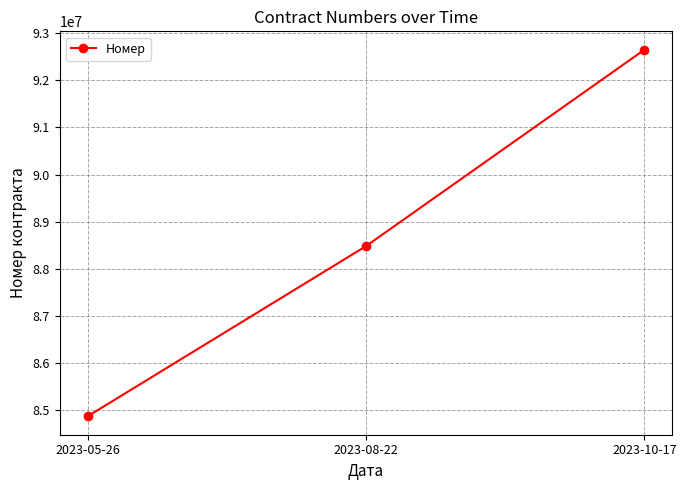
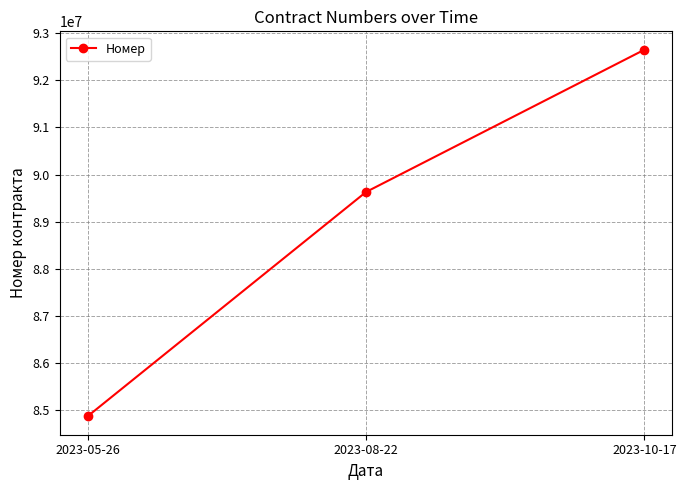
  {
    "2023-05-26": 84900000,
-   "2023-08-22": 88500000,
+   "2023-08-22": 89600000,
    "2023-10-17": 92600000
  }
